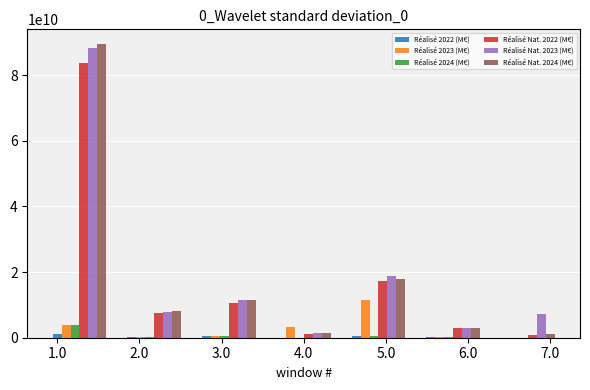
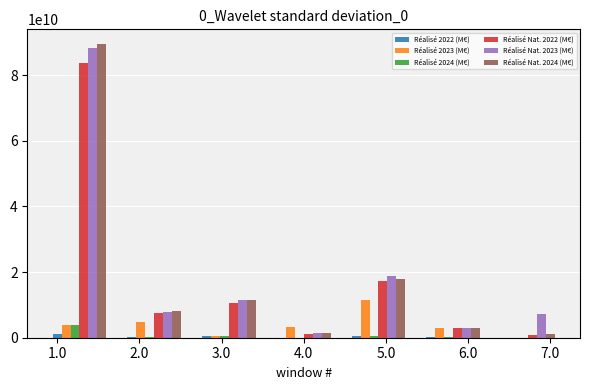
  {
    "Réalisé 2022 (M€)": {
      "1.0": 1000000000
    },
    "Réalisé 2023 (M€)": {
      "1.0": 4000000000,
-     "2.0": 0,
+     "2.0": 5000000000,
      "4.0": 3000000000,
      "5.0": 12000000000,
-     "6.0": 0
+     "6.0": 3000000000
    },
    "Réalisé 2024 (M€)": {
      "1.0": 4000000000
    },
    "Réalisé Nat. 2022 (M€)": {
      "1.0": 84000000000,
      "2.0": 7000000000,
      "3.0": 11000000000,
      "4.0": 1000000000,
      "5.0": 17000000000,
      "6.0": 3000000000,
      "7.0": 1000000000
    },
    "Réalisé Nat. 2023 (M€)": {
      "1.0": 88000000000,
      "2.0": 8000000000,
      "3.0": 11000000000,
      "4.0": 1000000000,
      "5.0": 19000000000,
      "6.0": 3000000000,
      "7.0": 7000000000
    },
    "Réalisé Nat. 2024 (M€)": {
      "3.0": 12000000000,
      "4.0": 1000000000,
      "5.0": 18000000000,
      "6.0": 3000000000,
      "7.0": 1000000000
    }
  }
